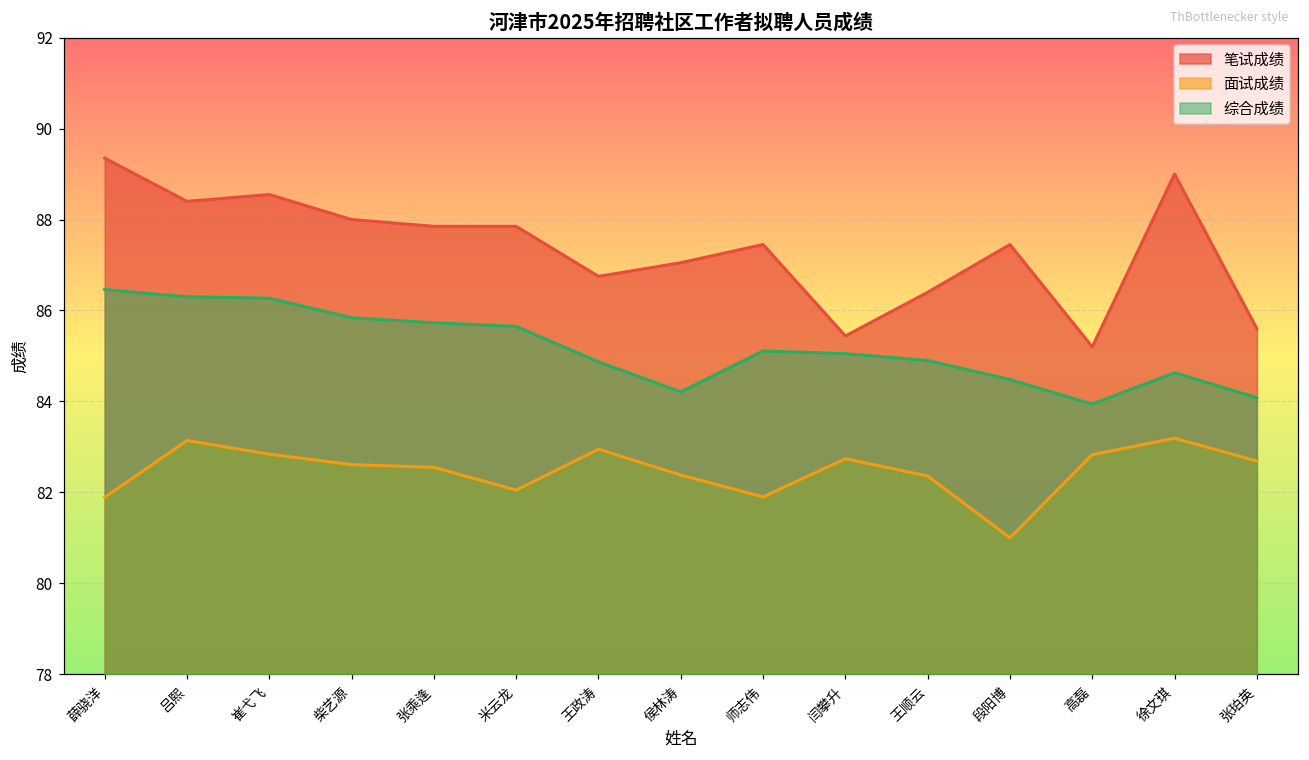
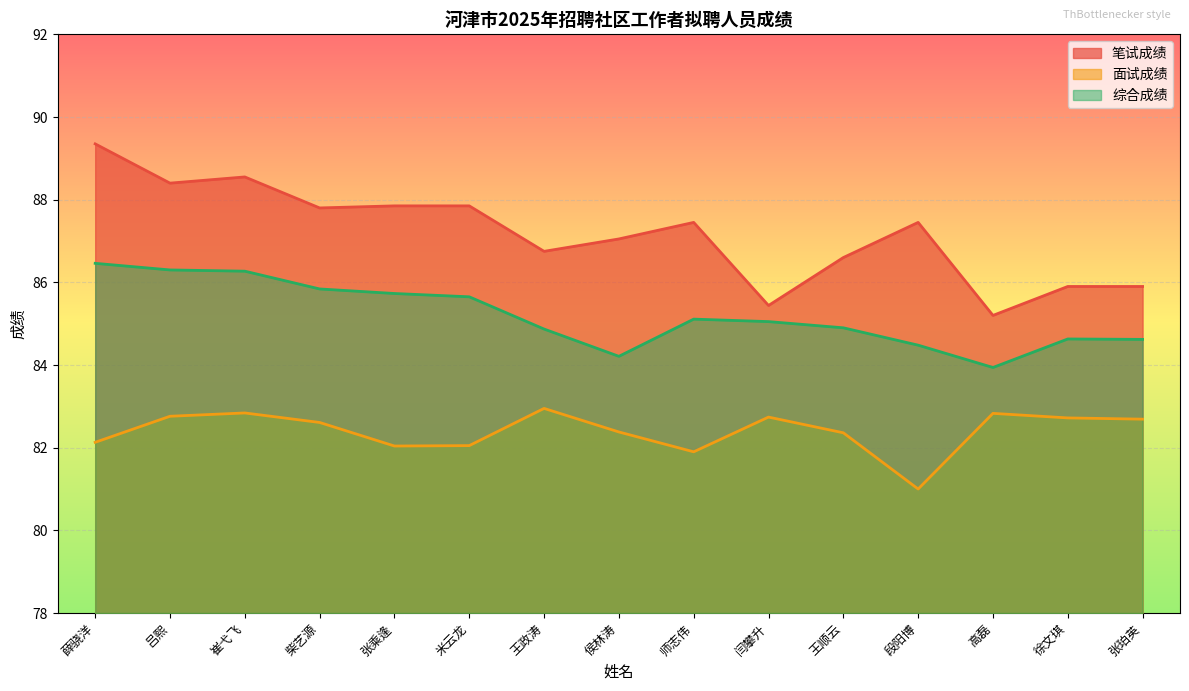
  {
    "笔试成绩": {
      "薛骁洋": 89.4,
      "吕熙": 88.4,
      "崔弋飞": 88.6,
-     "柴艺源": 88.0,
+     "柴艺源": 87.8,
      "张乘逢": 87.9,
      "米云龙": 87.9,
      "王政涛": 86.8,
      "侯林涛": 87.1,
      "师志伟": 87.5,
      "闫攀升": 85.4,
-     "王顺云": 86.4,
+     "王顺云": 86.6,
      "段阳博": 87.5,
      "高磊": 85.2,
-     "徐文琪": 89.0,
-     "张珀英": 85.6
+     "徐文琪": 85.9,
+     "张珀英": 85.9
    },
    "面试成绩": {
-     "薛骁洋": 81.9,
-     "吕熙": 83.1,
+     "薛骁洋": 82.1,
+     "吕熙": 82.8,
      "崔弋飞": 82.8,
      "柴艺源": 82.6,
-     "张乘逢": 82.6,
+     "张乘逢": 82.0,
      "米云龙": 82.1,
      "王政涛": 83.0,
      "侯林涛": 82.4,
      "师志伟": 81.9,
      "闫攀升": 82.7,
      "王顺云": 82.4,
      "段阳博": 81.0,
      "高磊": 82.8,
-     "徐文琪": 83.2,
+     "徐文琪": 82.7,
      "张珀英": 82.7
    },
    "综合成绩": {
      "薛骁洋": 86.5,
      "吕熙": 86.3,
      "崔弋飞": 86.3,
      "柴艺源": 85.8,
      "张乘逢": 85.7,
      "米云龙": 85.7,
      "王政涛": 84.9,
      "侯林涛": 84.2,
      "师志伟": 85.1,
      "闫攀升": 85.1,
      "王顺云": 84.9,
      "段阳博": 84.5,
      "高磊": 83.9,
      "徐文琪": 84.6,
-     "张珀英": 84.1
+     "张珀英": 84.6
    }
  }
